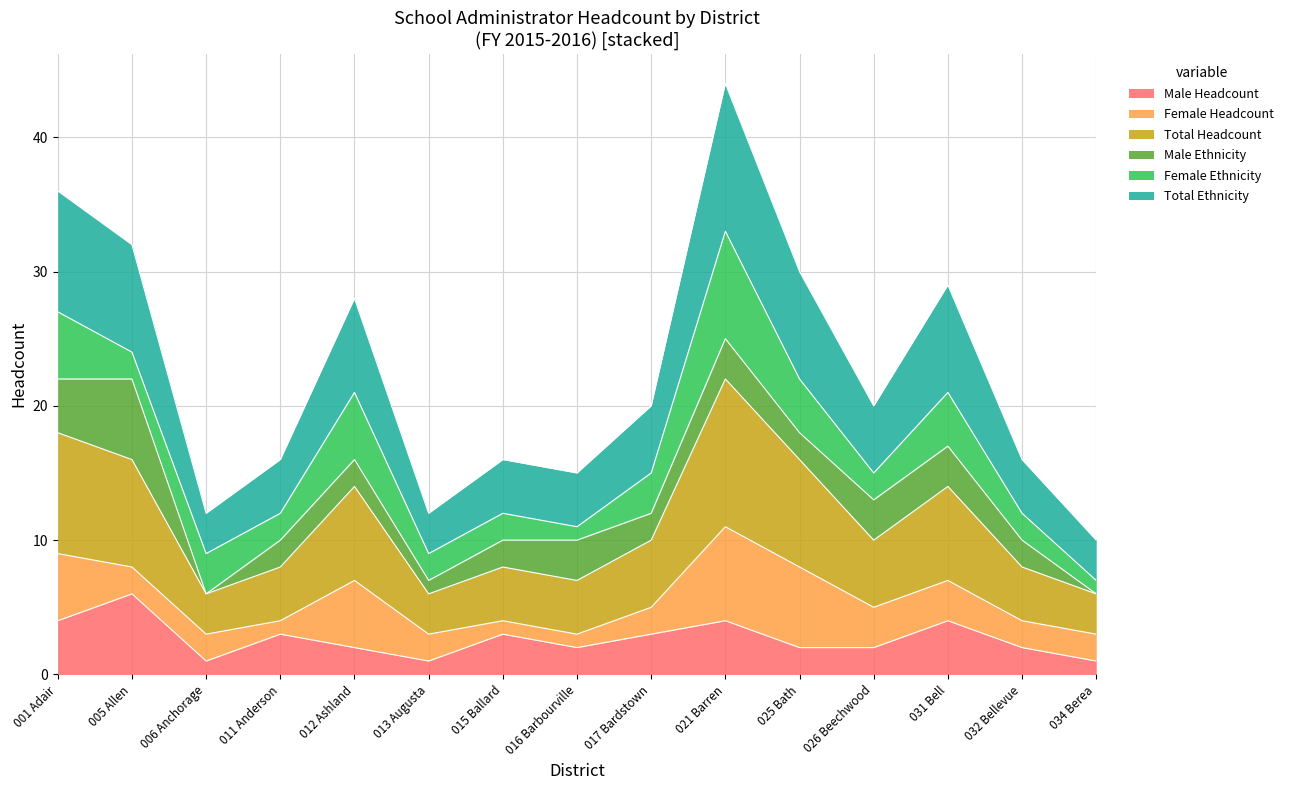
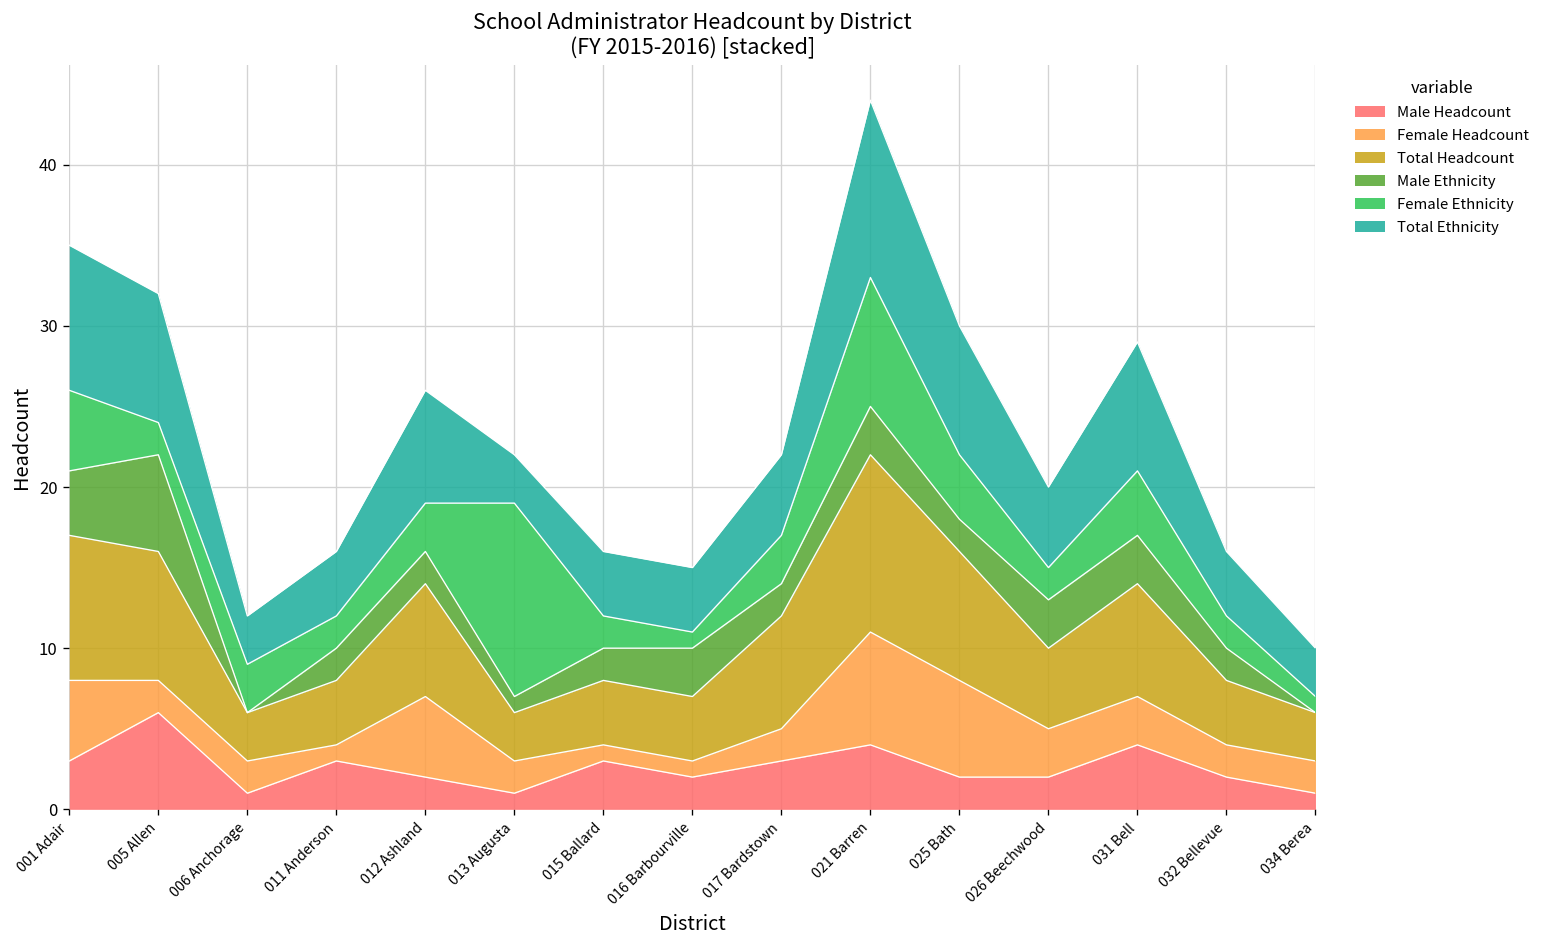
  {
    "Male Headcount": {
-     "001 Adair": 4,
+     "001 Adair": 3,
      "005 Allen": 6,
      "006 Anchorage": 1,
      "011 Anderson": 3,
      "012 Ashland": 2,
      "013 Augusta": 1,
      "015 Ballard": 3,
      "016 Barbourville": 2,
      "017 Bardstown": 3,
      "021 Barren": 4,
      "025 Bath": 2,
      "026 Beechwood": 2,
      "031 Bell": 4,
      "032 Bellevue": 2,
      "034 Berea": 1
    },
    "Female Headcount": {
      "005 Allen": 8,
      "006 Anchorage": 3,
      "011 Anderson": 4,
      "012 Ashland": 7,
      "013 Augusta": 3,
      "015 Ballard": 4,
      "016 Barbourville": 3,
      "017 Bardstown": 5,
      "021 Barren": 11,
      "025 Bath": 8,
      "026 Beechwood": 5,
      "031 Bell": 7,
      "032 Bellevue": 4,
      "034 Berea": 3
    },
    "Total Headcount": {
      "001 Adair": 9,
      "005 Allen": 8,
      "011 Anderson": 4,
      "012 Ashland": 7,
      "013 Augusta": 3,
      "015 Ballard": 4,
      "016 Barbourville": 4,
-     "017 Bardstown": 5,
+     "017 Bardstown": 7,
      "021 Barren": 11,
      "025 Bath": 8,
      "026 Beechwood": 5,
      "031 Bell": 7,
      "032 Bellevue": 4
    },
    "Male Ethnicity": {
      "001 Adair": 4,
      "005 Allen": 6,
      "011 Anderson": 2,
      "012 Ashland": 2,
      "013 Augusta": 1,
      "015 Ballard": 2,
      "016 Barbourville": 3,
      "017 Bardstown": 2,
      "021 Barren": 3,
      "025 Bath": 2,
      "026 Beechwood": 3,
      "031 Bell": 3,
      "032 Bellevue": 2
    },
    "Female Ethnicity": {
      "001 Adair": 5,
      "005 Allen": 2,
      "006 Anchorage": 3,
      "011 Anderson": 2,
-     "012 Ashland": 5,
-     "013 Augusta": 2,
+     "012 Ashland": 3,
+     "013 Augusta": 12,
      "015 Ballard": 2,
      "016 Barbourville": 1,
      "017 Bardstown": 3,
      "021 Barren": 8,
      "025 Bath": 4,
      "026 Beechwood": 2,
      "031 Bell": 4,
      "032 Bellevue": 2,
      "034 Berea": 1
    },
    "Total Ethnicity": {
      "001 Adair": 9,
      "005 Allen": 8,
      "006 Anchorage": 3,
      "011 Anderson": 4,
      "012 Ashland": 7,
      "013 Augusta": 3,
      "015 Ballard": 4,
      "016 Barbourville": 4,
      "017 Bardstown": 5,
      "021 Barren": 11,
      "025 Bath": 8,
      "026 Beechwood": 5,
      "031 Bell": 8,
      "032 Bellevue": 4,
      "034 Berea": 3
    }
  }
